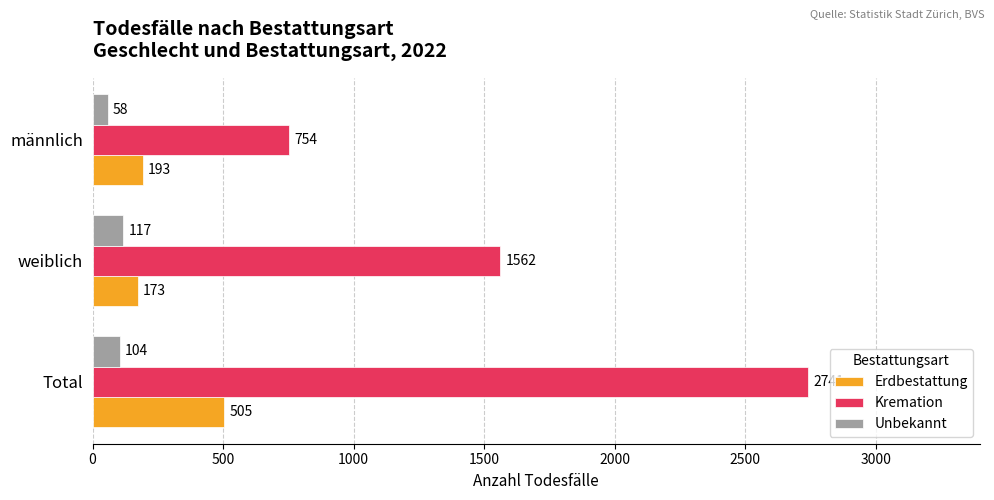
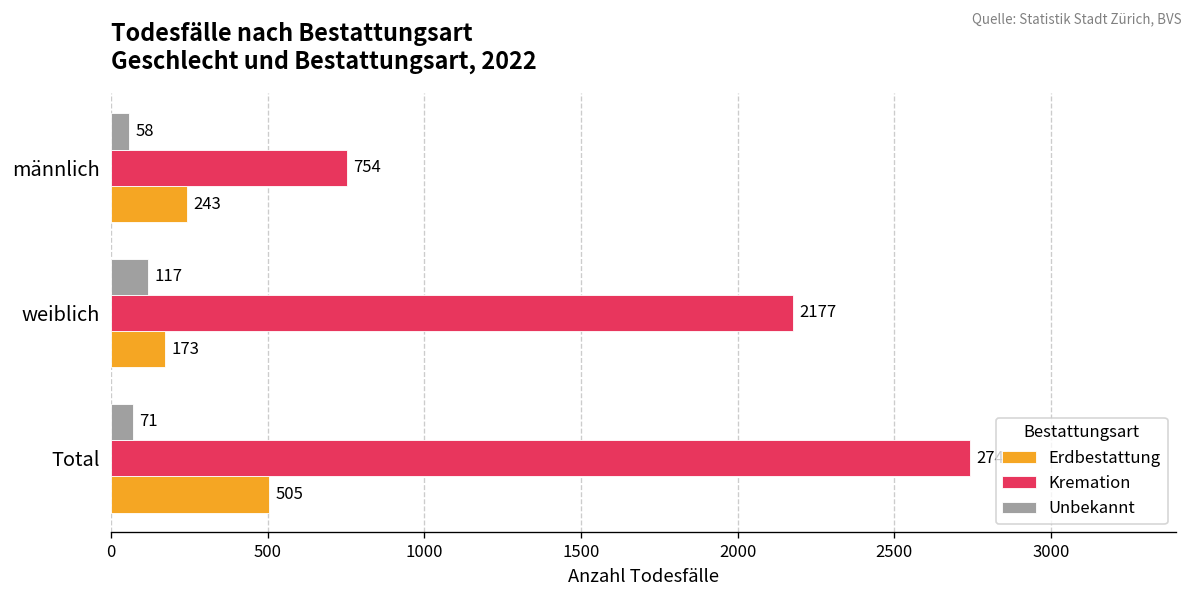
  {
    "Erdbestattung": {
-     "männlich": 193,
+     "männlich": 243,
      "weiblich": 173,
      "Total": 505
    },
    "Kremation": {
      "männlich": 754,
-     "weiblich": 1562
+     "weiblich": 2177
    },
    "Unbekannt": {
      "männlich": 58,
      "weiblich": 117,
-     "Total": 104
+     "Total": 71
    }
  }
